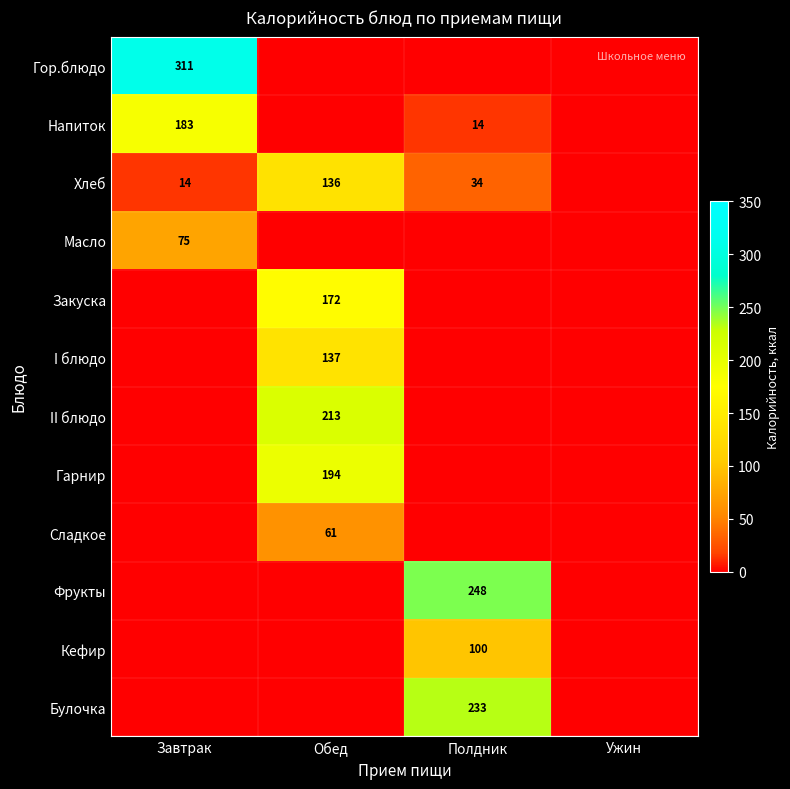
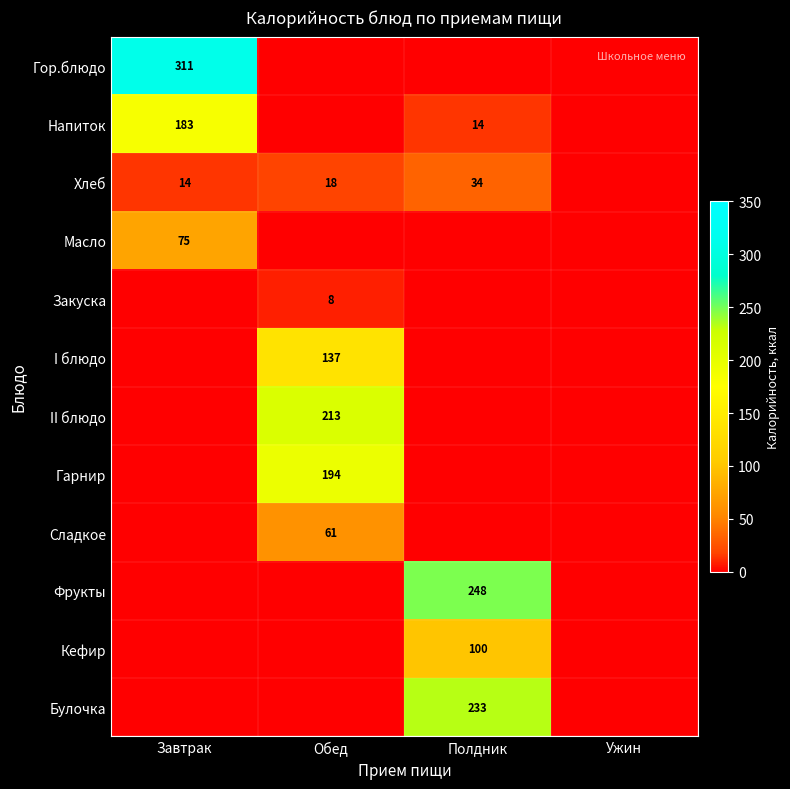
  {
    "Гор.блюдо": {
      "Завтрак": 311
    },
    "Напиток": {
      "Завтрак": 183,
      "Полдник": 14
    },
    "Хлеб": {
      "Завтрак": 14,
-     "Обед": 136,
+     "Обед": 18,
      "Полдник": 34
    },
    "Масло": {
      "Завтрак": 75
    },
    "Закуска": {
-     "Обед": 172
+     "Обед": 8
    },
    "I блюдо": {
      "Обед": 137
    },
    "II блюдо": {
      "Обед": 213
    },
    "Гарнир": {
      "Обед": 194
    },
    "Сладкое": {
      "Обед": 61
    },
    "Фрукты": {
      "Полдник": 248
    },
    "Кефир": {
      "Полдник": 100
    },
    "Булочка": {
      "Полдник": 233
    }
  }
